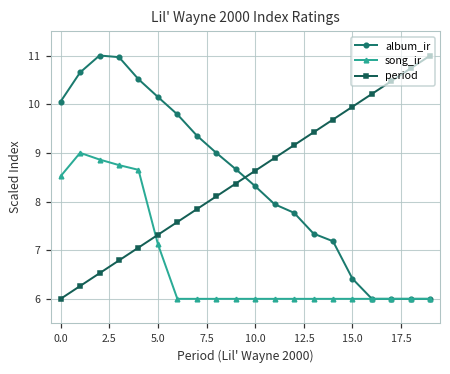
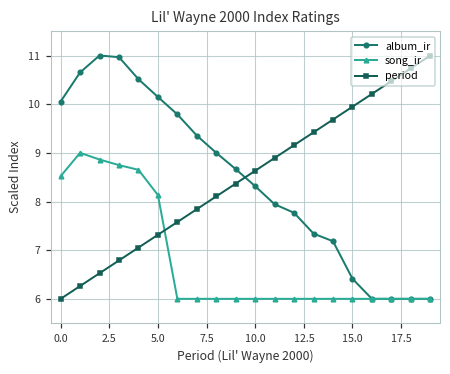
  {
    "song_ir": {
      "0.0": 8.5,
-     "5.0": 7.1,
+     "5.0": 8.1,
      "10.0": 6.0,
      "15.0": 6.0
    }
  }
